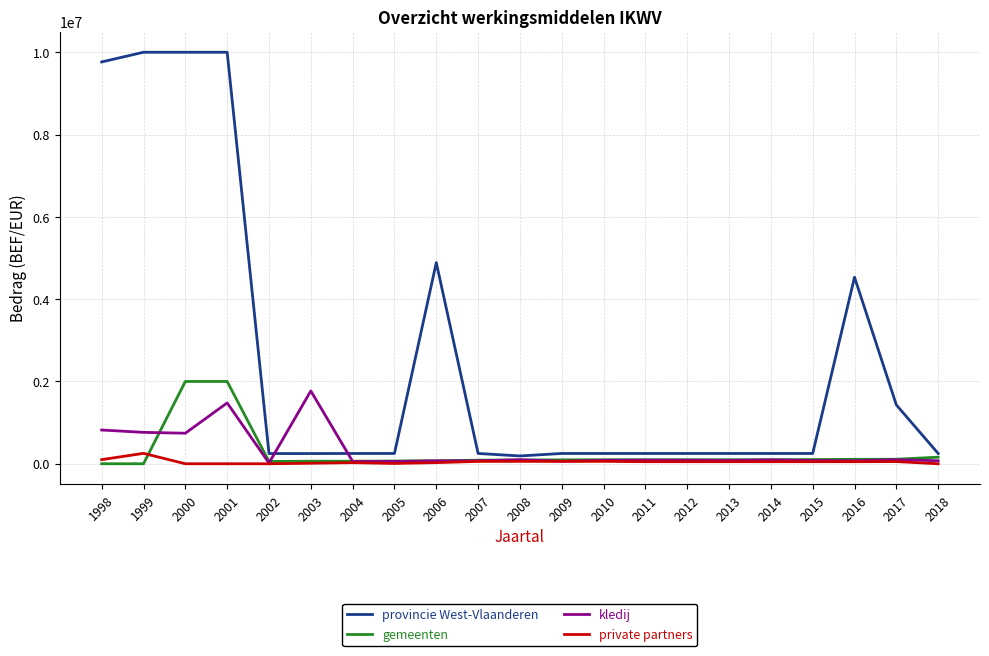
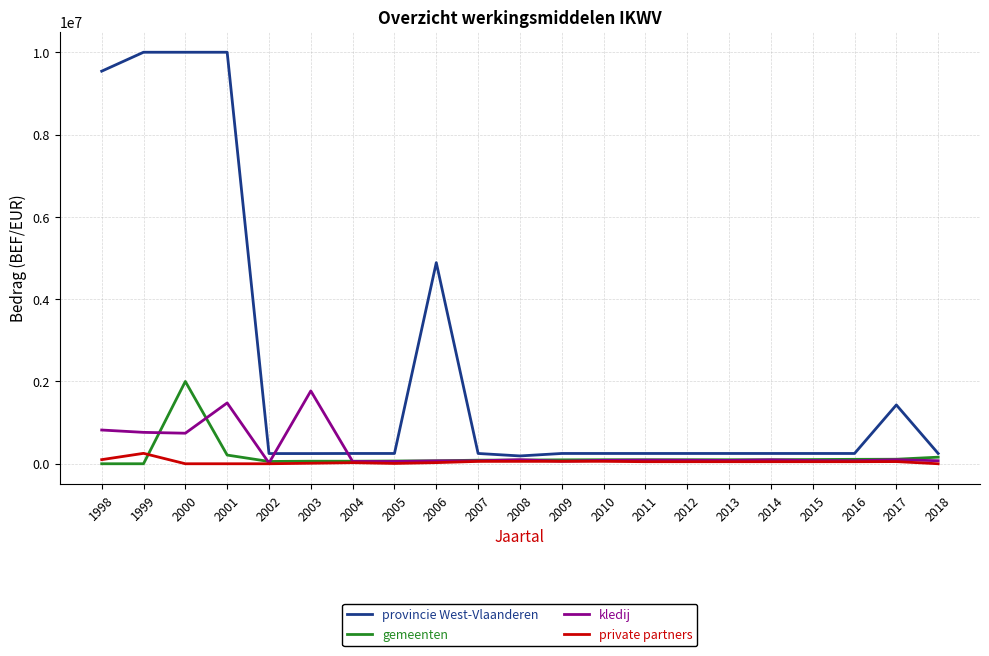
  {
    "provincie West-Vlaanderen": {
-     "1998": 9800000,
+     "1998": 9500000,
      "1999": 10000000,
      "2000": 10000000,
      "2001": 10000000,
      "2002": 200000,
      "2003": 200000,
      "2004": 300000,
      "2005": 300000,
      "2006": 4900000,
      "2007": 300000,
      "2008": 200000,
      "2009": 300000,
      "2010": 300000,
      "2011": 300000,
      "2012": 300000,
      "2013": 300000,
      "2014": 300000,
      "2015": 300000,
-     "2016": 4500000,
+     "2016": 300000,
      "2017": 1400000,
      "2018": 300000
    },
    "gemeenten": {
      "1998": 0,
      "1999": 0,
      "2000": 2000000,
-     "2001": 2000000,
+     "2001": 200000,
      "2018": 200000
    },
    "kledij": {
      "1998": 800000,
      "1999": 800000,
      "2000": 700000,
      "2001": 1500000,
      "2003": 1800000,
      "2018": 100000
    },
    "private partners": {
      "1998": 100000,
      "1999": 300000,
      "2000": 0,
      "2001": 0,
      "2018": 0
    }
  }
